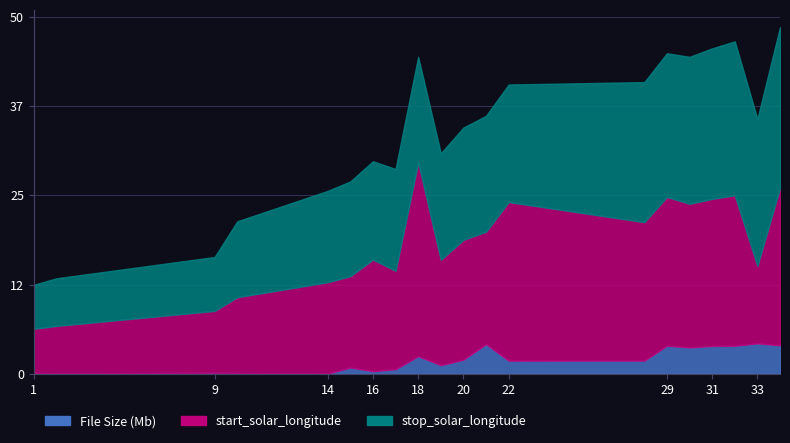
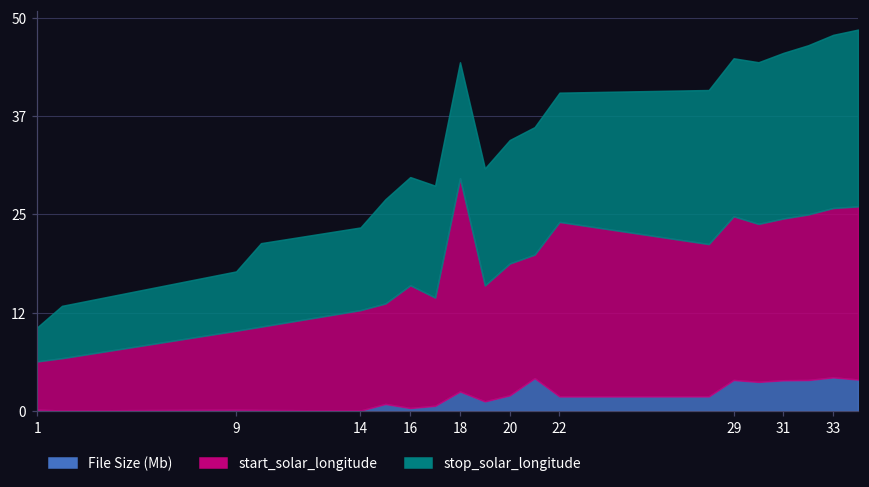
  {
    "File Size (Mb)": {
      "1": 0,
      "9": 0,
      "14": 0,
      "16": 0,
      "18": 2,
      "20": 2,
      "22": 2,
      "29": 4,
      "31": 4,
      "33": 4
    },
    "start_solar_longitude": {
      "1": 6,
-     "9": 9,
+     "9": 10,
      "14": 13,
      "16": 16,
      "18": 27,
      "20": 17,
      "22": 22,
      "29": 21,
      "31": 21,
-     "33": 11
+     "33": 22
    },
    "stop_solar_longitude": {
-     "1": 6,
+     "1": 4,
      "9": 8,
-     "14": 13,
+     "14": 11,
      "16": 14,
      "18": 15,
      "20": 16,
      "22": 16,
      "29": 20,
      "31": 21,
-     "33": 21
+     "33": 22
    }
  }
